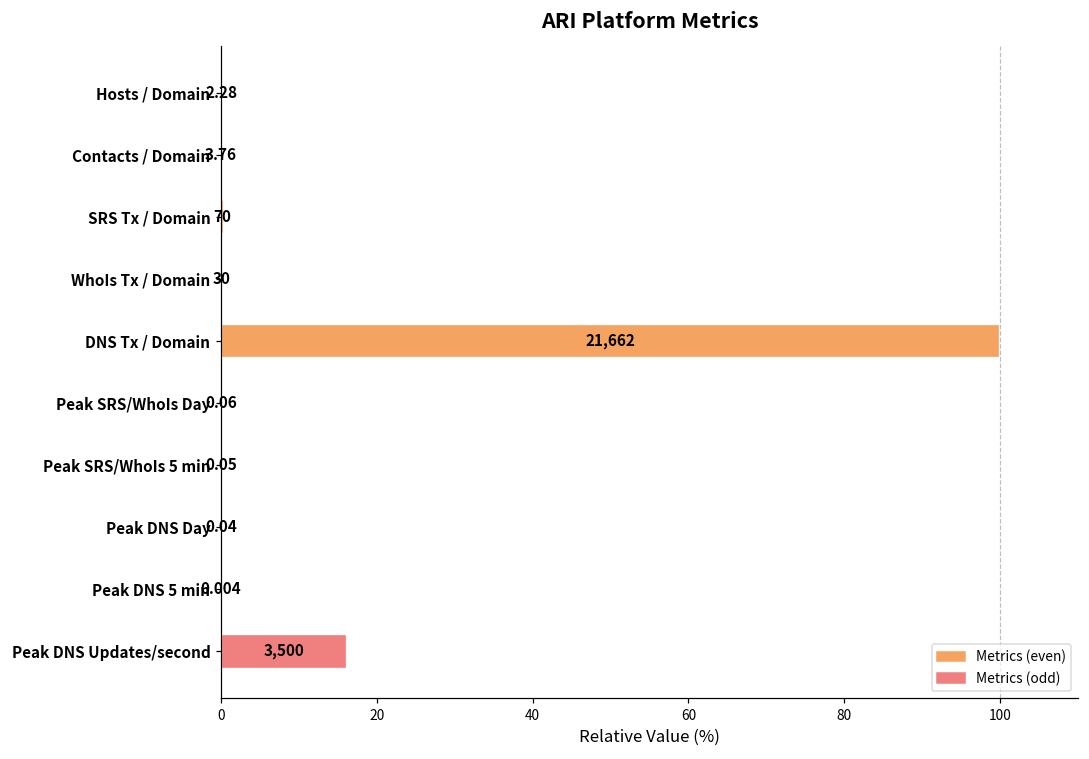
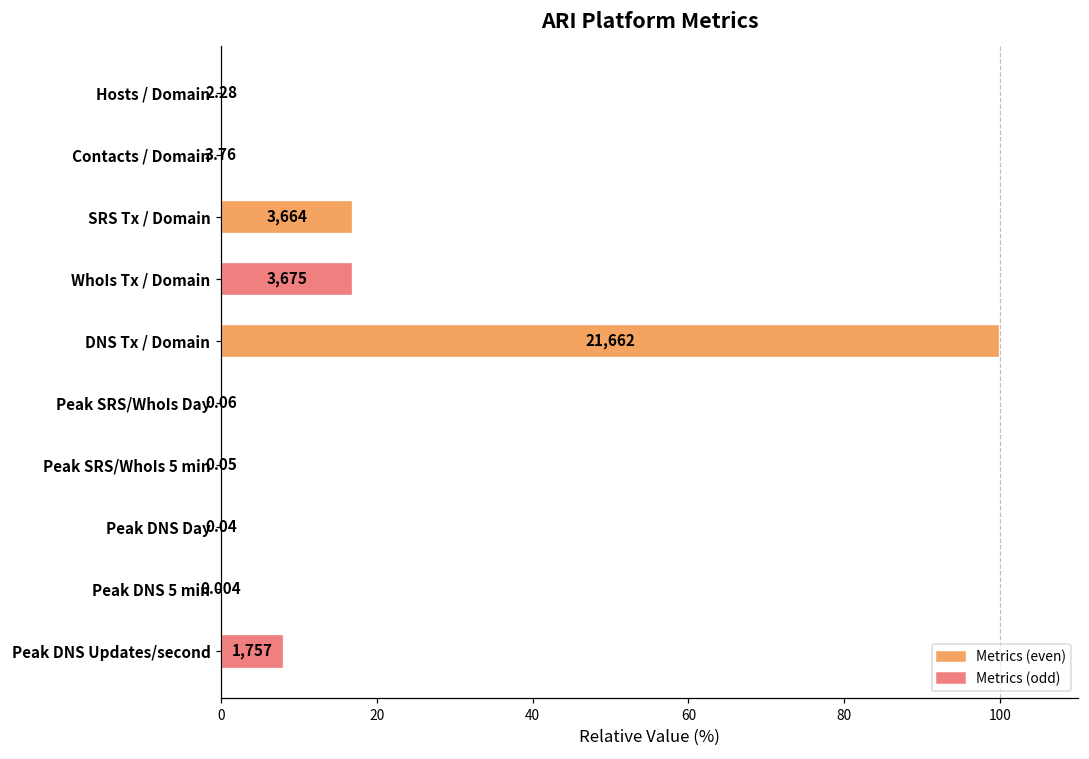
  {
-   "SRS Tx / Domain": "70",
-   "WhoIs Tx / Domain": "30",
-   "Peak DNS Updates/second": "3,500"
+   "SRS Tx / Domain": "3,664",
+   "WhoIs Tx / Domain": "3,675",
+   "Peak DNS Updates/second": "1,757"
  }
